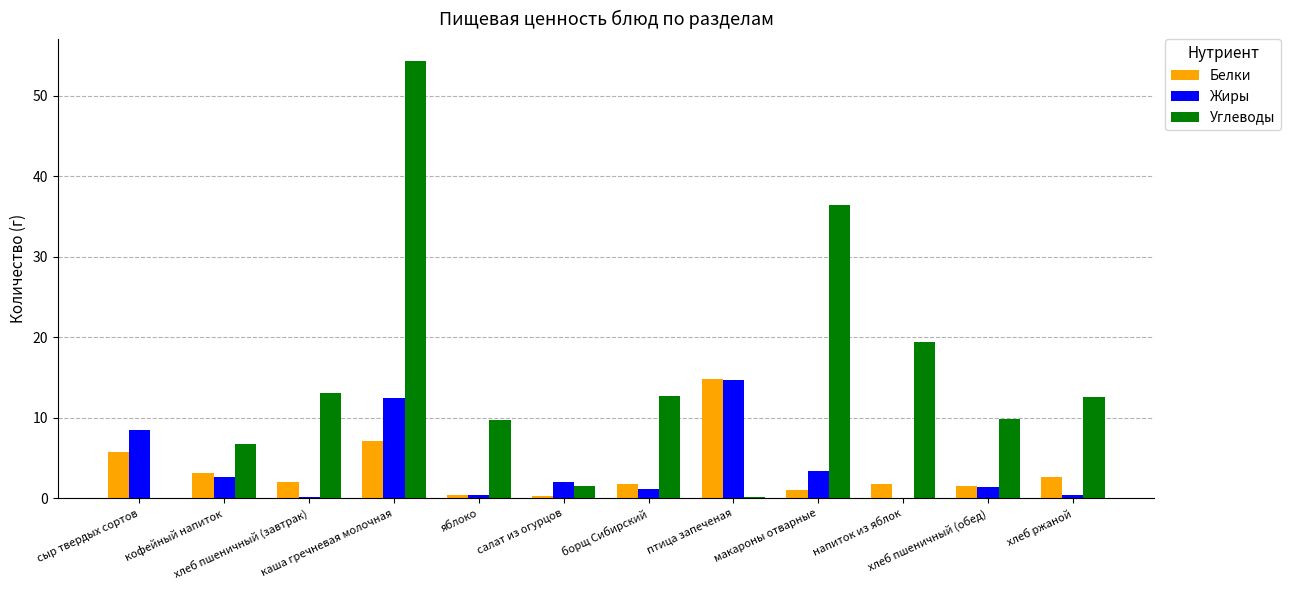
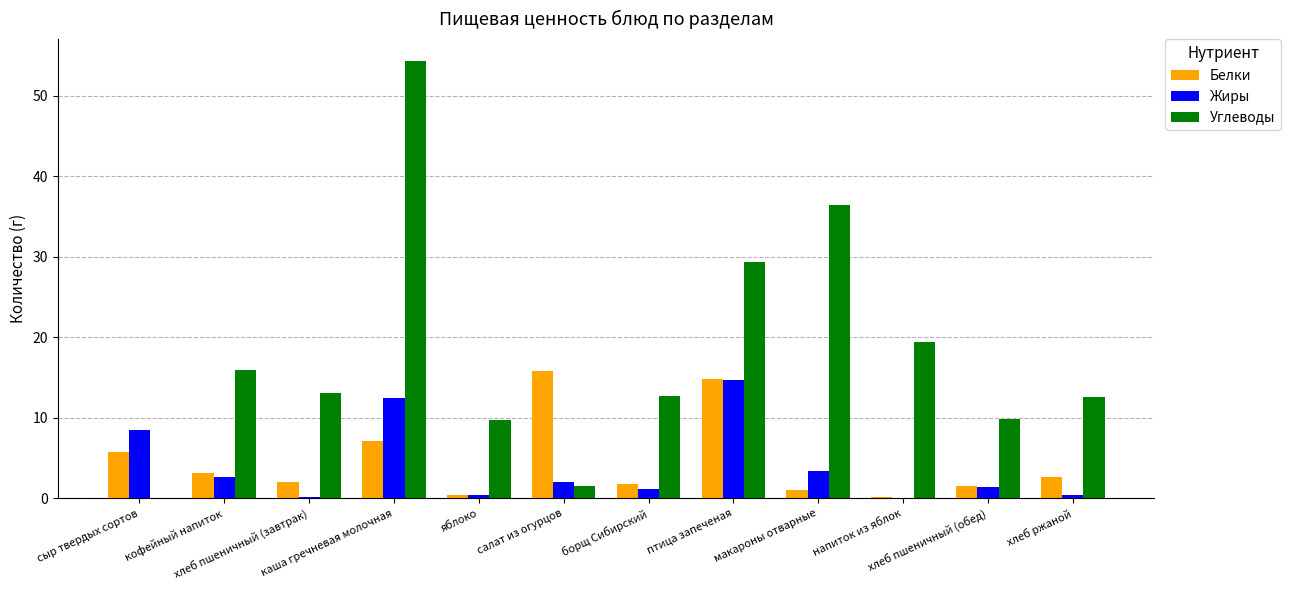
  {
    "Белки": {
      "сыр твердых сортов": 6,
      "кофейный напиток": 3,
      "хлеб пшеничный (завтрак)": 2,
      "каша гречневая молочная": 7,
      "яблоко": 0,
-     "салат из огурцов": 0,
+     "салат из огурцов": 16,
      "борщ Сибирский": 2,
      "птица запеченая": 15,
      "макароны отварные": 1,
-     "напиток из яблок": 2,
+     "напиток из яблок": 0,
      "хлеб пшеничный (обед)": 2,
      "хлеб ржаной": 3
    },
    "Жиры": {
      "сыр твердых сортов": 9,
      "кофейный напиток": 3,
      "каша гречневая молочная": 13,
      "яблоко": 0,
      "салат из огурцов": 2,
      "борщ Сибирский": 1,
      "птица запеченая": 15,
      "макароны отварные": 3,
      "напиток из яблок": 0,
      "хлеб пшеничный (обед)": 1,
      "хлеб ржаной": 0
    },
    "Углеводы": {
-     "кофейный напиток": 7,
+     "кофейный напиток": 16,
      "хлеб пшеничный (завтрак)": 13,
      "каша гречневая молочная": 54,
      "яблоко": 10,
      "салат из огурцов": 2,
      "борщ Сибирский": 13,
-     "птица запеченая": 0,
+     "птица запеченая": 29,
      "макароны отварные": 36,
      "напиток из яблок": 19,
      "хлеб пшеничный (обед)": 10,
      "хлеб ржаной": 13
    }
  }
